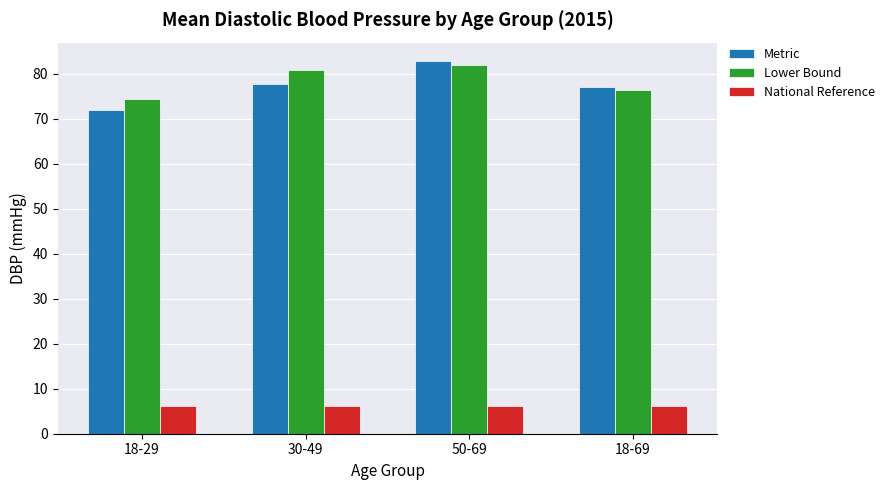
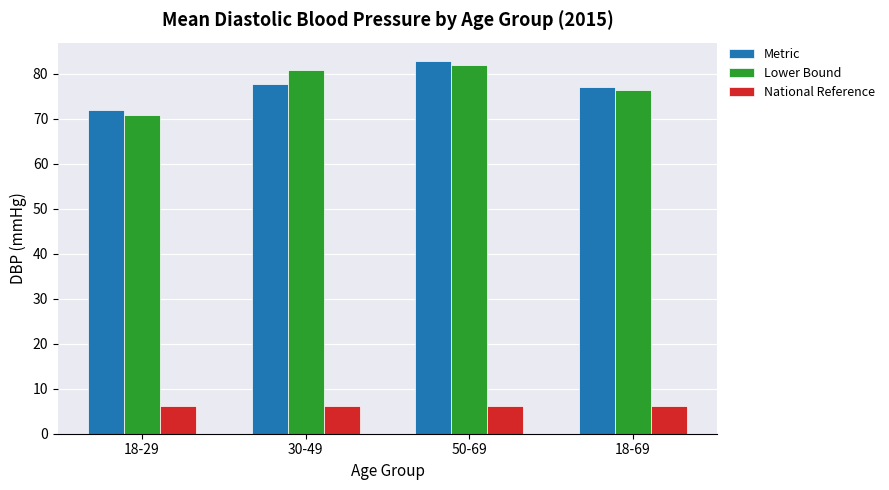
  {
    "Metric": {
      "18-29": 72,
      "30-49": 78,
      "50-69": 83,
      "18-69": 77
    },
    "Lower Bound": {
-     "18-29": 75,
+     "18-29": 71,
      "30-49": 81,
      "50-69": 82,
      "18-69": 77
    },
    "National Reference": {
      "18-29": 6,
      "30-49": 6,
      "50-69": 6,
      "18-69": 6
    }
  }
